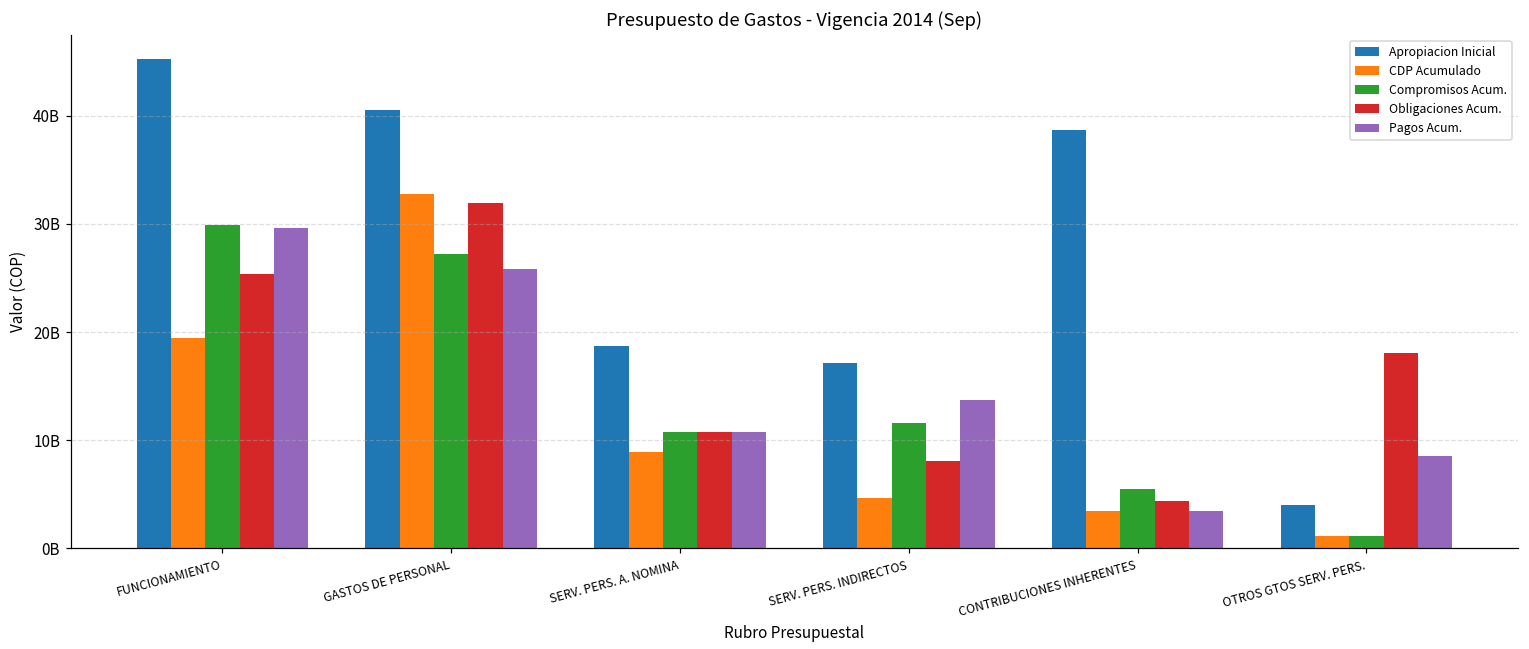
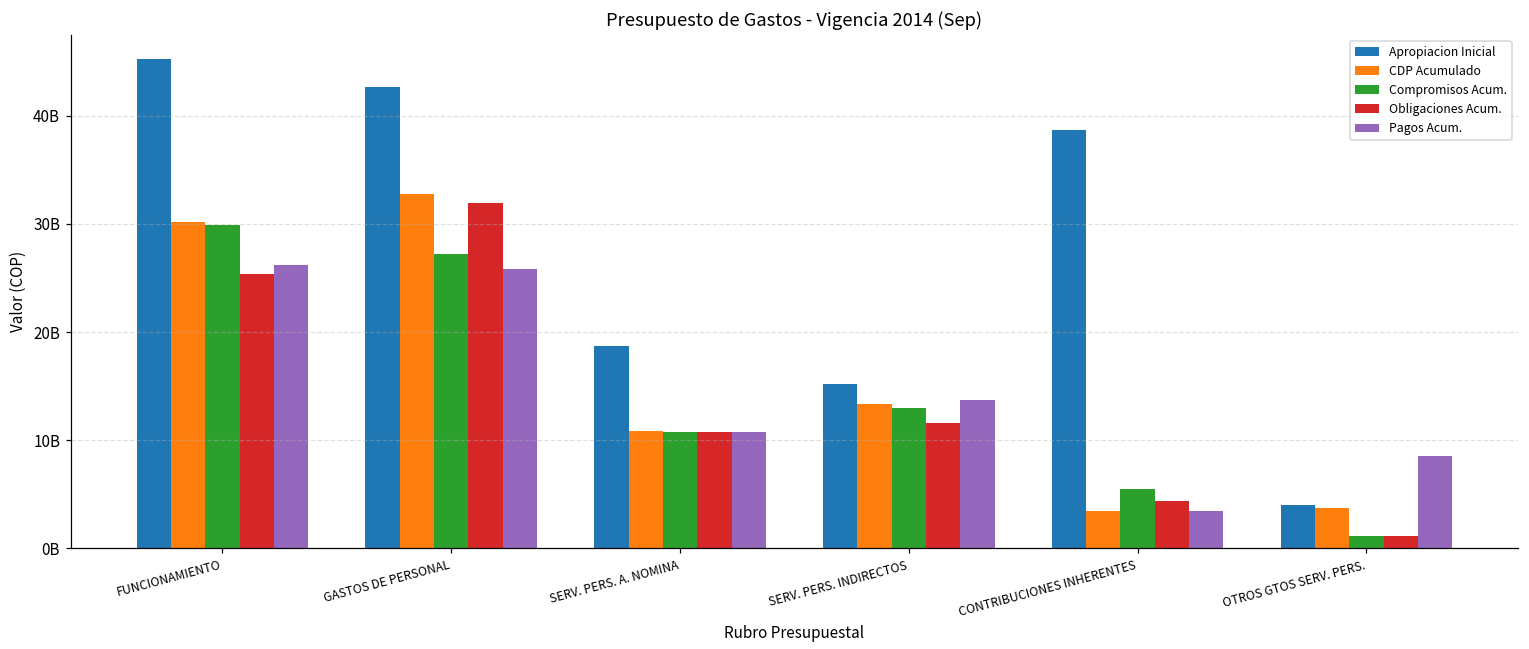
  {
    "Apropiacion Inicial": {
      "FUNCIONAMIENTO": 45000000000,
-     "GASTOS DE PERSONAL": 41000000000,
+     "GASTOS DE PERSONAL": 43000000000,
      "SERV. PERS. A. NOMINA": 19000000000,
-     "SERV. PERS. INDIRECTOS": 17000000000,
+     "SERV. PERS. INDIRECTOS": 15000000000,
      "CONTRIBUCIONES INHERENTES": 39000000000,
      "OTROS GTOS SERV. PERS.": 4000000000
    },
    "CDP Acumulado": {
-     "FUNCIONAMIENTO": 19000000000,
+     "FUNCIONAMIENTO": 30000000000,
      "GASTOS DE PERSONAL": 33000000000,
-     "SERV. PERS. A. NOMINA": 9000000000,
-     "SERV. PERS. INDIRECTOS": 5000000000,
+     "SERV. PERS. A. NOMINA": 11000000000,
+     "SERV. PERS. INDIRECTOS": 13000000000,
      "CONTRIBUCIONES INHERENTES": 3000000000,
-     "OTROS GTOS SERV. PERS.": 1000000000
+     "OTROS GTOS SERV. PERS.": 4000000000
    },
    "Compromisos Acum.": {
      "FUNCIONAMIENTO": 30000000000,
      "GASTOS DE PERSONAL": 27000000000,
      "SERV. PERS. A. NOMINA": 11000000000,
-     "SERV. PERS. INDIRECTOS": 12000000000,
+     "SERV. PERS. INDIRECTOS": 13000000000,
      "CONTRIBUCIONES INHERENTES": 6000000000,
      "OTROS GTOS SERV. PERS.": 1000000000
    },
    "Obligaciones Acum.": {
      "FUNCIONAMIENTO": 25000000000,
      "GASTOS DE PERSONAL": 32000000000,
      "SERV. PERS. A. NOMINA": 11000000000,
-     "SERV. PERS. INDIRECTOS": 8000000000,
+     "SERV. PERS. INDIRECTOS": 12000000000,
      "CONTRIBUCIONES INHERENTES": 4000000000,
-     "OTROS GTOS SERV. PERS.": 18000000000
+     "OTROS GTOS SERV. PERS.": 1000000000
    },
    "Pagos Acum.": {
-     "FUNCIONAMIENTO": 30000000000,
+     "FUNCIONAMIENTO": 26000000000,
      "GASTOS DE PERSONAL": 26000000000,
      "SERV. PERS. A. NOMINA": 11000000000,
      "SERV. PERS. INDIRECTOS": 14000000000,
      "CONTRIBUCIONES INHERENTES": 3000000000,
      "OTROS GTOS SERV. PERS.": 8000000000
    }
  }
